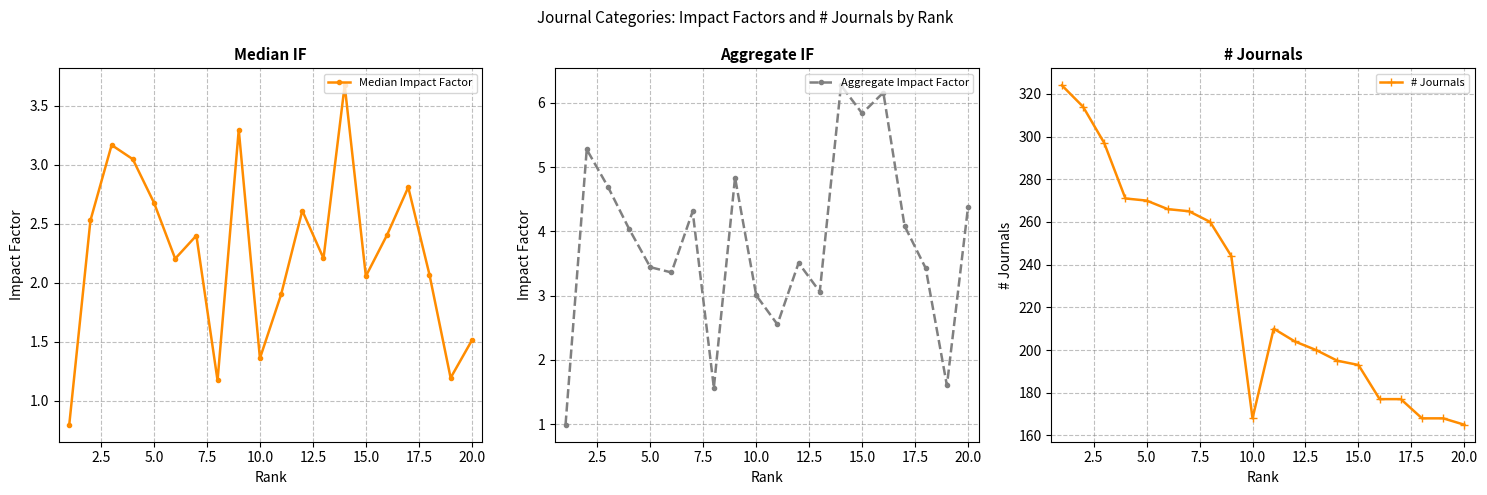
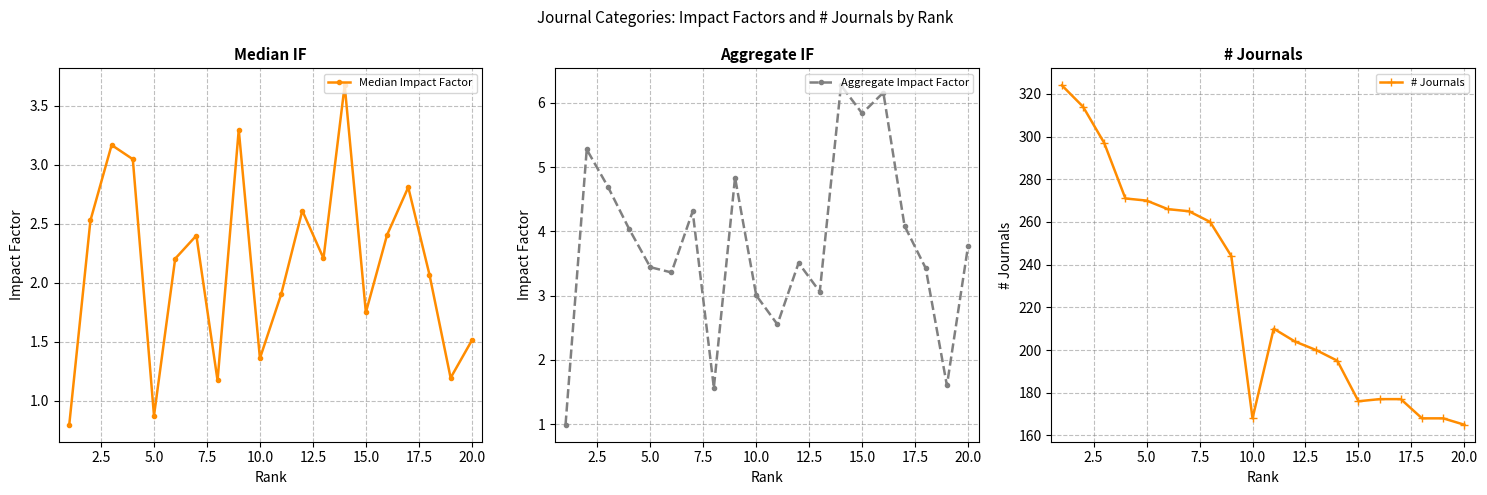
  {
    "Median IF": {
-     "5.0": 2.68,
+     "5.0": 0.87,
      "10.0": 1.36,
-     "15.0": 2.06,
+     "15.0": 1.75,
      "20.0": 1.51
    },
    "Aggregate IF": {
      "5.0": 3.4,
      "10.0": 3.0,
      "15.0": 5.8,
-     "20.0": 4.4
+     "20.0": 3.8
    },
    "# Journals": {
      "5.0": 270,
      "10.0": 168,
-     "15.0": 193,
+     "15.0": 176,
      "20.0": 165
    }
  }
